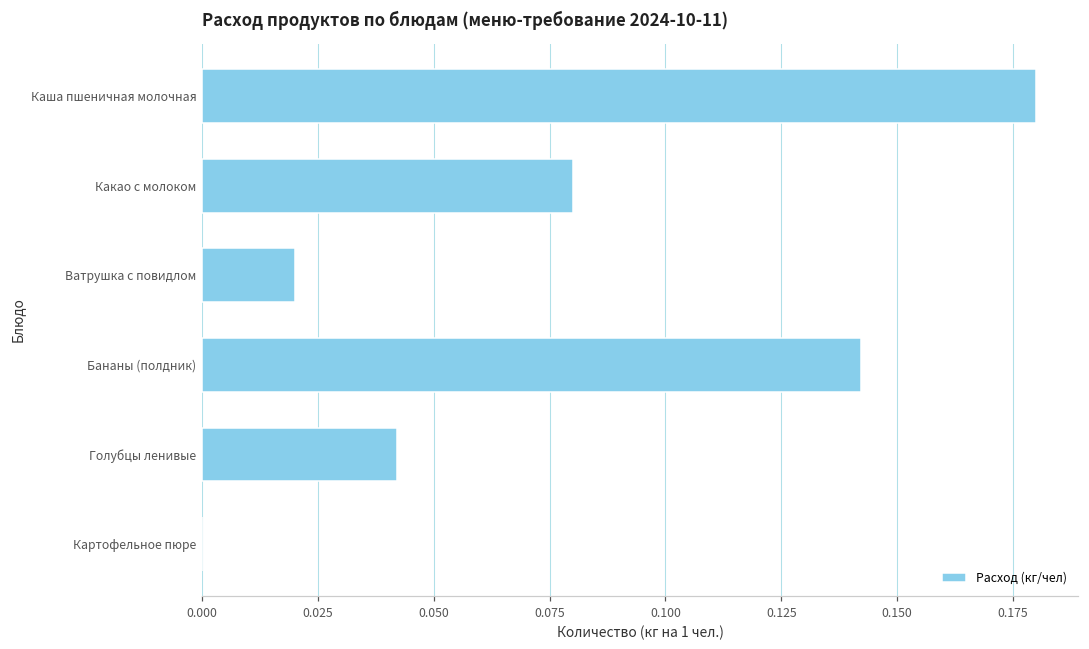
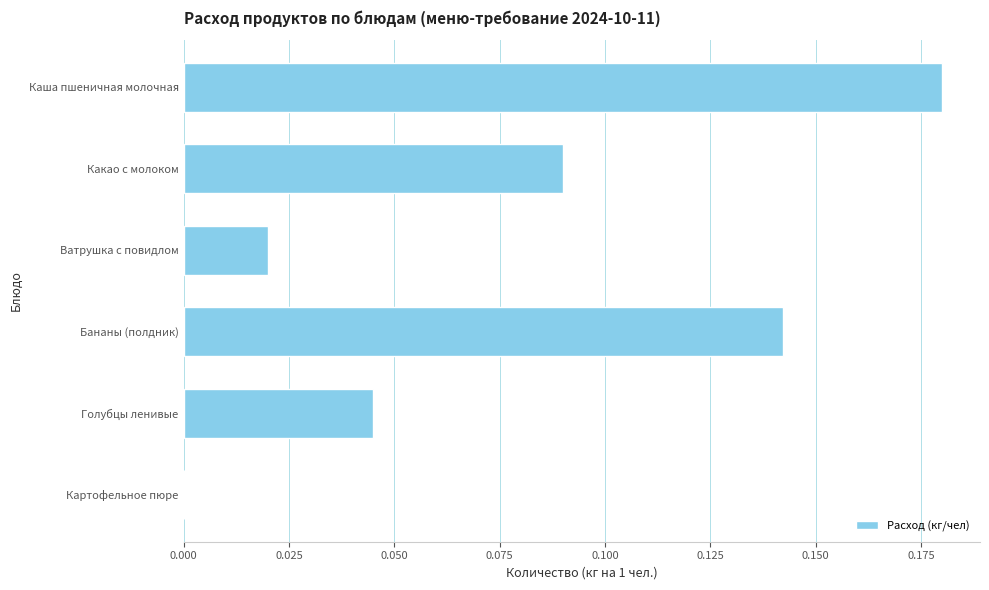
  {
    "Каша пшеничная молочная": 0.180,
-   "Какао с молоком": 0.08,
+   "Какао с молоком": 0.09,
    "Ватрушка с повидлом": 0.020,
    "Бананы (полдник)": 0.142,
-   "Голубцы ленивые": 0.042,
+   "Голубцы ленивые": 0.045,
    "Картофельное пюре": 0.000
  }
